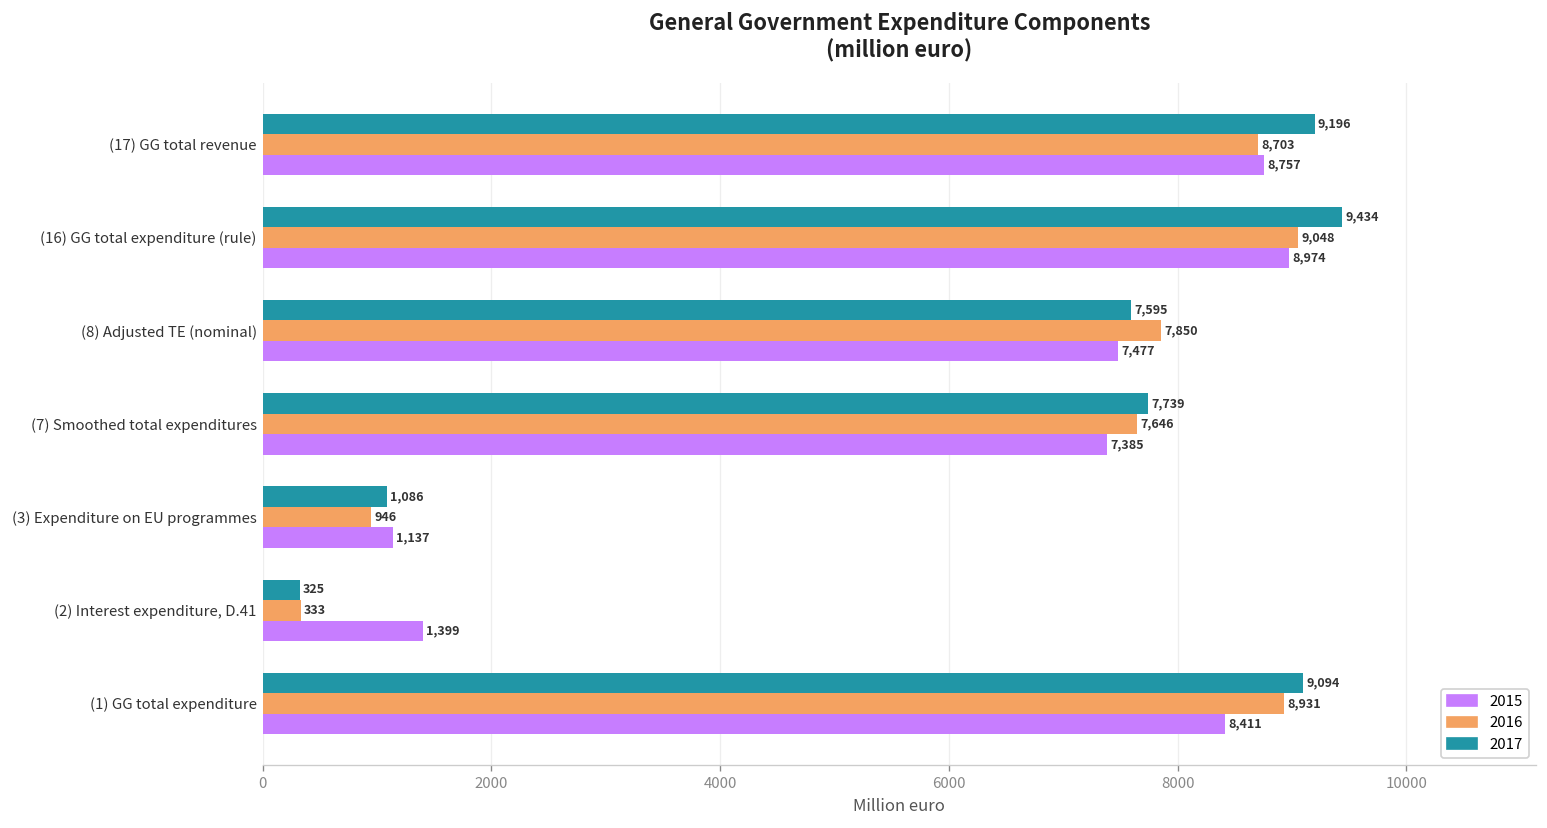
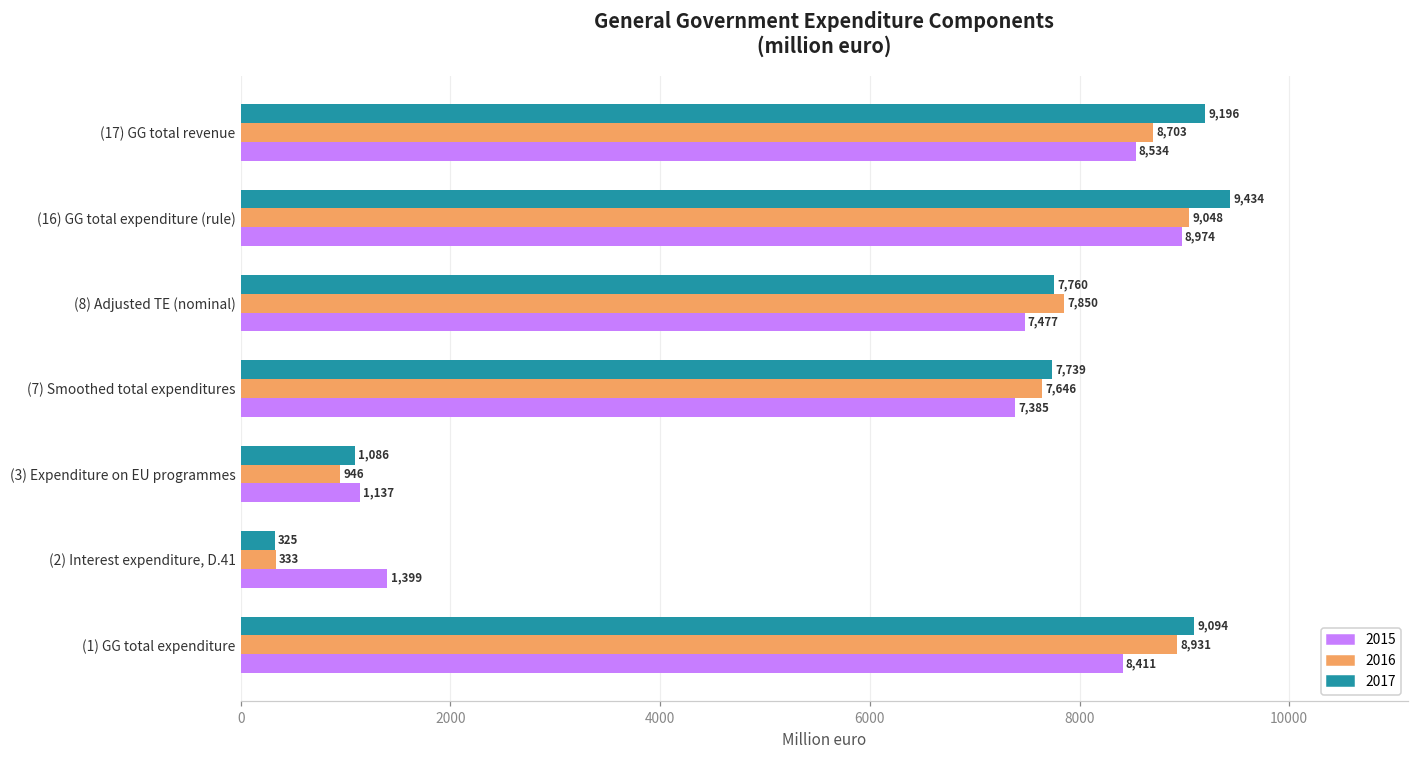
  {
    "2015": {
-     "(17) GG total revenue": "8,757",
+     "(17) GG total revenue": "8,534",
      "(16) GG total expenditure (rule)": "8,974",
      "(8) Adjusted TE (nominal)": "7,477",
      "(7) Smoothed total expenditures": "7,385",
      "(3) Expenditure on EU programmes": "1,137",
      "(2) Interest expenditure, D.41": "1,399",
      "(1) GG total expenditure": "8,411"
    },
    "2016": {
      "(17) GG total revenue": "8,703",
      "(16) GG total expenditure (rule)": "9,048",
      "(8) Adjusted TE (nominal)": "7,850",
      "(7) Smoothed total expenditures": "7,646",
      "(3) Expenditure on EU programmes": "946",
      "(2) Interest expenditure, D.41": "333",
      "(1) GG total expenditure": "8,931"
    },
    "2017": {
      "(17) GG total revenue": "9,196",
      "(16) GG total expenditure (rule)": "9,434",
-     "(8) Adjusted TE (nominal)": "7,595",
+     "(8) Adjusted TE (nominal)": "7,760",
      "(7) Smoothed total expenditures": "7,739",
      "(3) Expenditure on EU programmes": "1,086",
      "(2) Interest expenditure, D.41": "325",
      "(1) GG total expenditure": "9,094"
    }
  }
